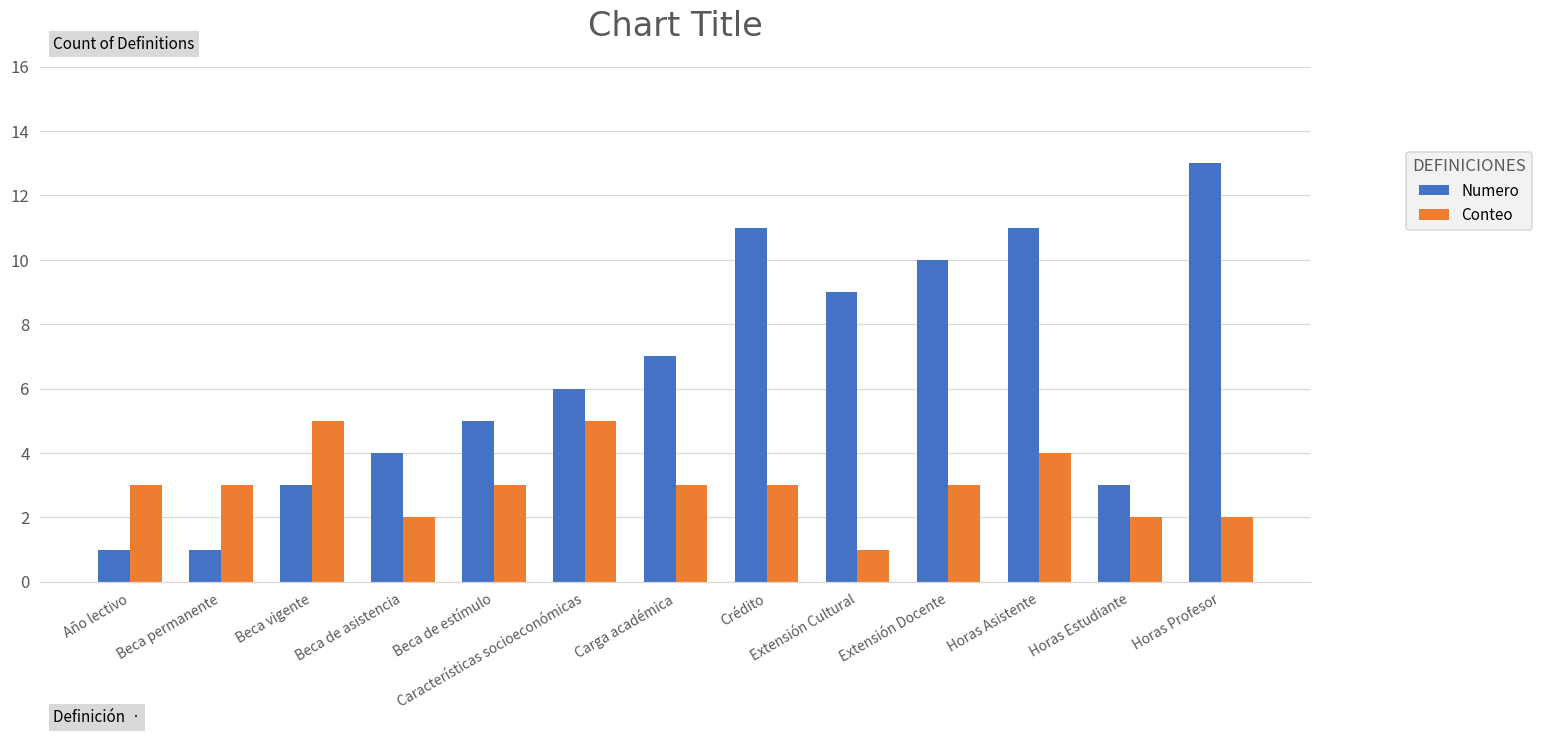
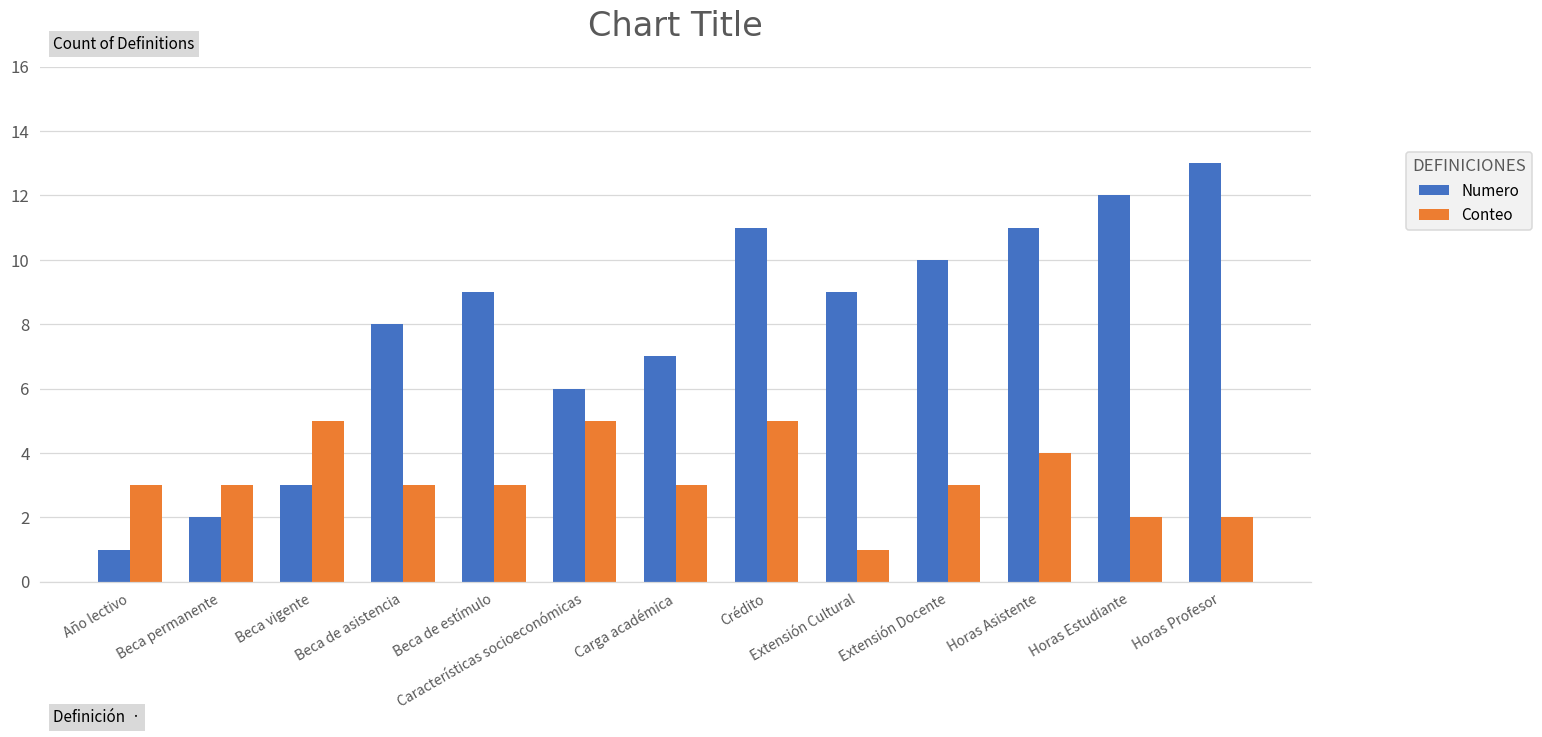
  {
    "Numero": {
      "Año lectivo": 1,
-     "Beca permanente": 1,
+     "Beca permanente": 2,
      "Beca vigente": 3,
-     "Beca de asistencia": 4,
-     "Beca de estímulo": 5,
+     "Beca de asistencia": 8,
+     "Beca de estímulo": 9,
      "Características socioeconómicas": 6,
      "Carga académica": 7,
      "Crédito": 11,
      "Extensión Cultural": 9,
      "Extensión Docente": 10,
      "Horas Asistente": 11,
-     "Horas Estudiante": 3,
+     "Horas Estudiante": 12,
      "Horas Profesor": 13
    },
    "Conteo": {
      "Año lectivo": 3,
      "Beca permanente": 3,
      "Beca vigente": 5,
-     "Beca de asistencia": 2,
+     "Beca de asistencia": 3,
      "Beca de estímulo": 3,
      "Características socioeconómicas": 5,
      "Carga académica": 3,
-     "Crédito": 3,
+     "Crédito": 5,
      "Extensión Cultural": 1,
      "Extensión Docente": 3,
      "Horas Asistente": 4,
      "Horas Estudiante": 2,
      "Horas Profesor": 2
    }
  }
